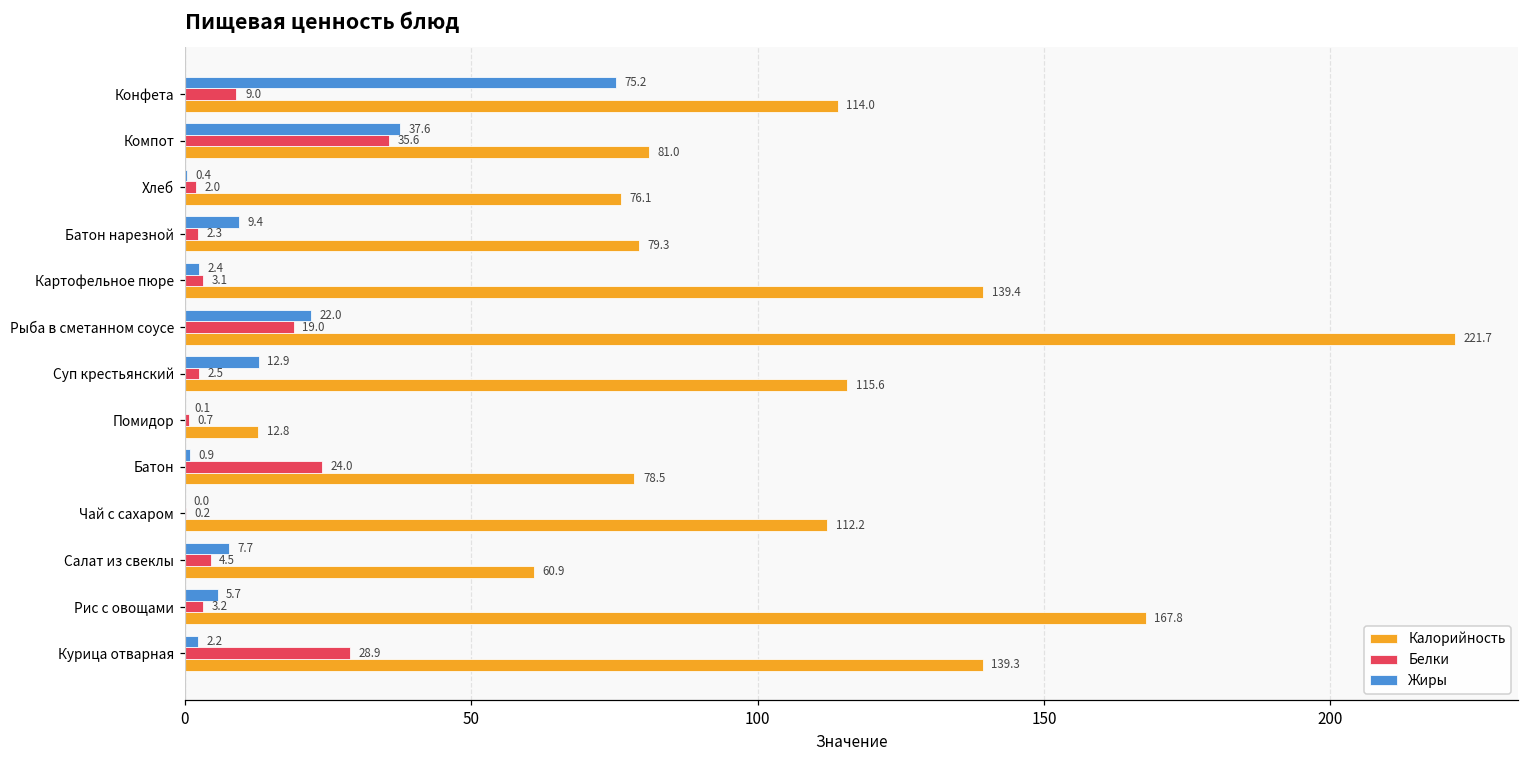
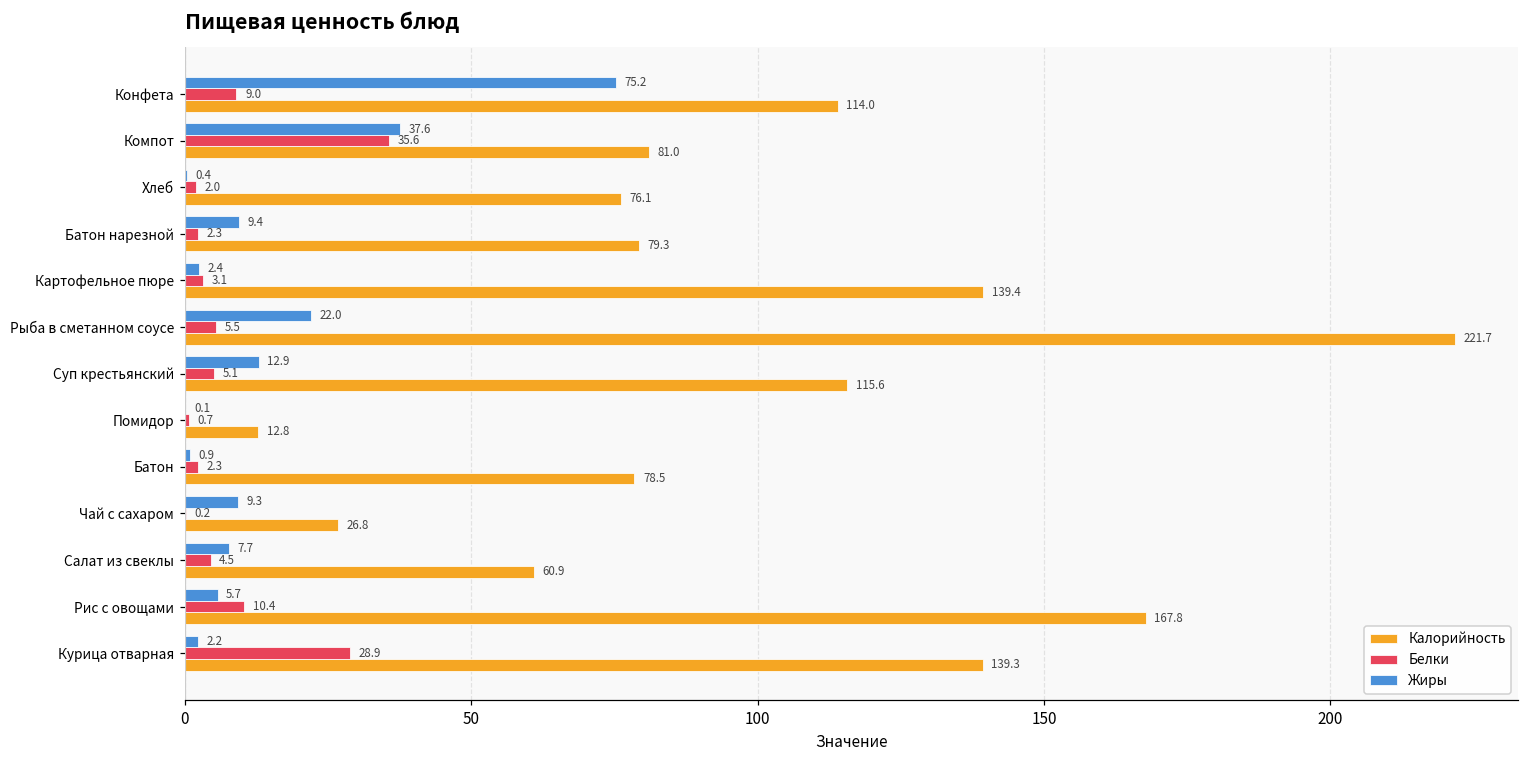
  {
    "Калорийность": {
      "Конфета": 114.0,
      "Компот": 81.0,
      "Хлеб": 76.1,
      "Батон нарезной": 79.3,
      "Картофельное пюре": 139.4,
      "Рыба в сметанном соусе": 221.7,
      "Суп крестьянский": 115.6,
      "Помидор": 12.8,
      "Батон": 78.5,
-     "Чай с сахаром": 112.2,
+     "Чай с сахаром": 26.8,
      "Салат из свеклы": 60.9,
      "Рис с овощами": 167.8,
      "Курица отварная": 139.3
    },
    "Белки": {
      "Конфета": 9.0,
      "Компот": 35.6,
      "Хлеб": 2.0,
      "Батон нарезной": 2.3,
      "Картофельное пюре": 3.1,
-     "Рыба в сметанном соусе": 19.0,
-     "Суп крестьянский": 2.5,
+     "Рыба в сметанном соусе": 5.5,
+     "Суп крестьянский": 5.1,
      "Помидор": 0.7,
-     "Батон": 24.0,
+     "Батон": 2.3,
      "Чай с сахаром": 0.2,
      "Салат из свеклы": 4.5,
-     "Рис с овощами": 3.2,
+     "Рис с овощами": 10.4,
      "Курица отварная": 28.9
    },
    "Жиры": {
      "Конфета": 75.2,
      "Компот": 37.6,
      "Хлеб": 0.4,
      "Батон нарезной": 9.4,
      "Картофельное пюре": 2.4,
      "Рыба в сметанном соусе": 22.0,
      "Суп крестьянский": 12.9,
      "Помидор": 0.1,
      "Батон": 0.9,
-     "Чай с сахаром": 0.0,
+     "Чай с сахаром": 9.3,
      "Салат из свеклы": 7.7,
      "Рис с овощами": 5.7,
      "Курица отварная": 2.2
    }
  }
